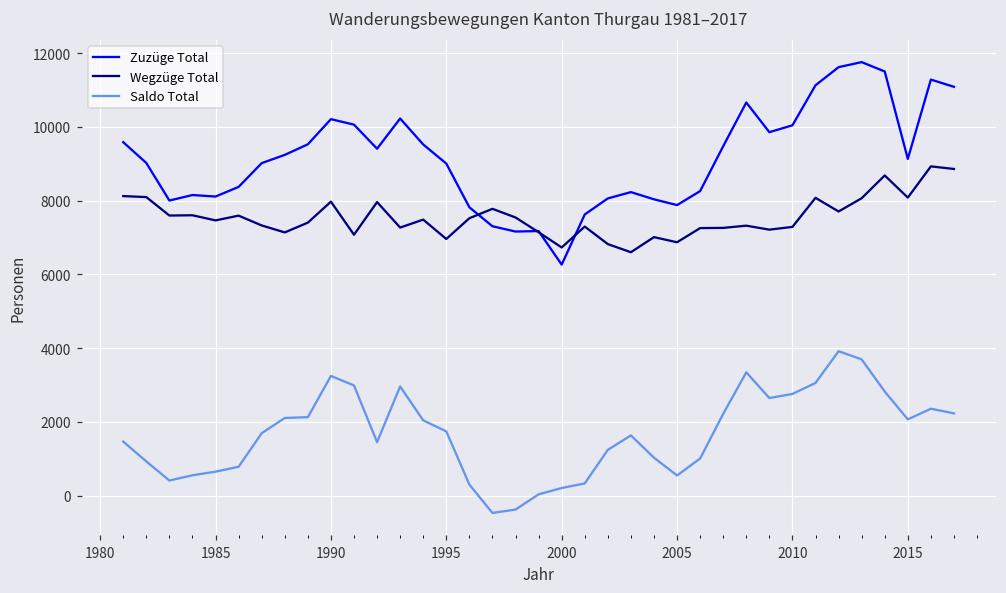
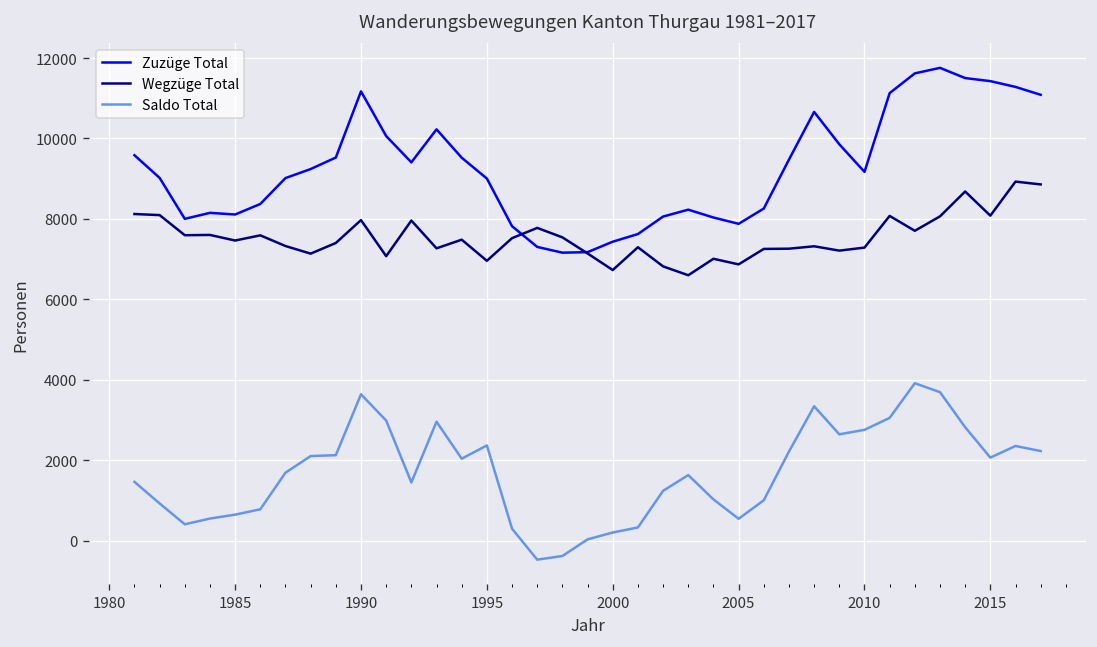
  {
    "Zuzüge Total": {
      "1985": 8100,
-     "1990": 10200,
+     "1990": 11200,
      "1995": 9000,
-     "2000": 6300,
+     "2000": 7400,
      "2005": 7900,
-     "2010": 10000,
-     "2015": 9100
+     "2010": 9200,
+     "2015": 11400
    },
    "Wegzüge Total": {
      "1985": 7500,
      "1990": 8000,
      "1995": 7000,
      "2000": 6700,
      "2005": 6900,
      "2010": 7300,
      "2015": 8100
    },
    "Saldo Total": {
      "1985": 600,
-     "1990": 3200,
-     "1995": 1700,
+     "1990": 3600,
+     "1995": 2400,
      "2000": 200,
      "2005": 500,
      "2010": 2800,
      "2015": 2100
    }
  }
